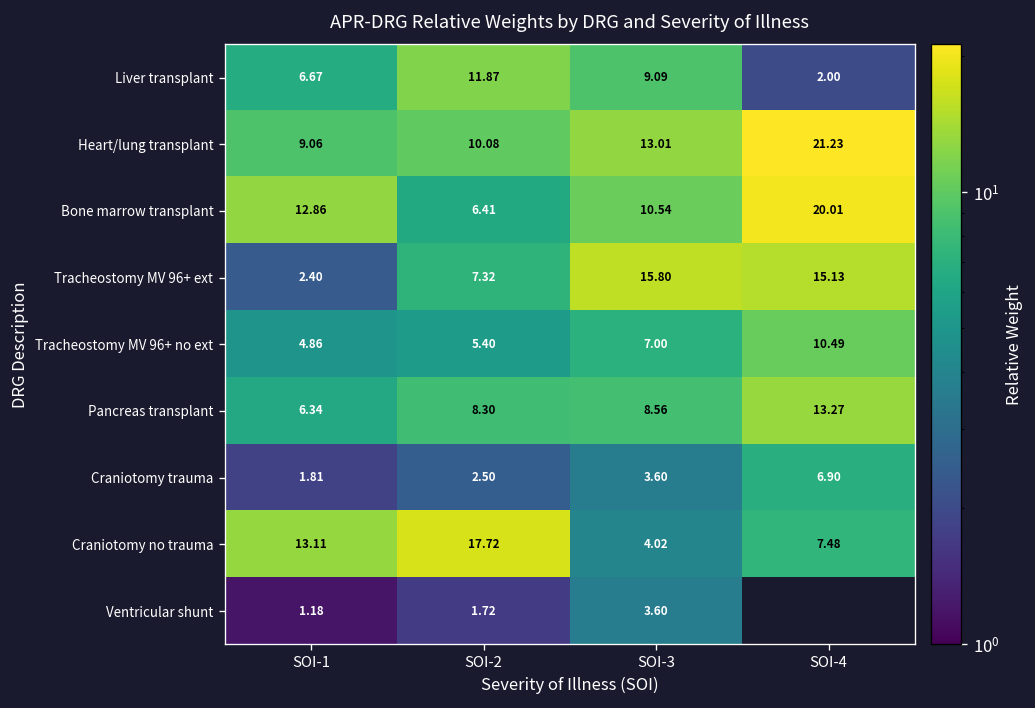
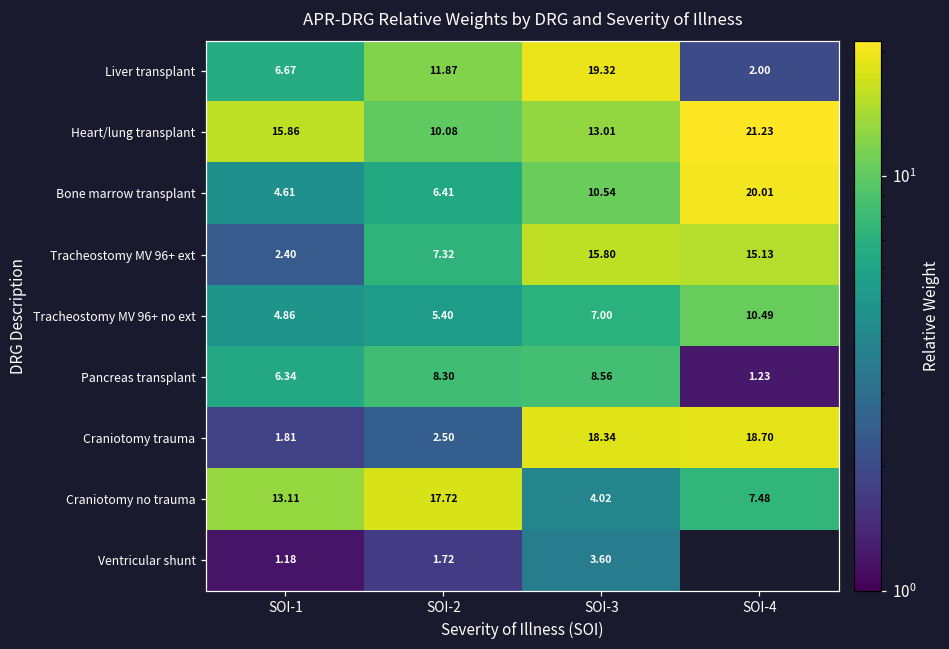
  {
    "Liver transplant": {
      "SOI-1": 6.67,
      "SOI-2": 11.87,
-     "SOI-3": 9.09,
+     "SOI-3": 19.32,
      "SOI-4": 2.00
    },
    "Heart/lung transplant": {
-     "SOI-1": 9.06,
+     "SOI-1": 15.86,
      "SOI-2": 10.08,
      "SOI-3": 13.01,
      "SOI-4": 21.23
    },
    "Bone marrow transplant": {
-     "SOI-1": 12.86,
+     "SOI-1": 4.61,
      "SOI-2": 6.41,
      "SOI-3": 10.54,
      "SOI-4": 20.01
    },
    "Tracheostomy MV 96+ ext": {
      "SOI-1": 2.40,
      "SOI-2": 7.32,
      "SOI-3": 15.80,
      "SOI-4": 15.13
    },
    "Tracheostomy MV 96+ no ext": {
      "SOI-1": 4.86,
      "SOI-2": 5.40,
      "SOI-3": 7.00,
      "SOI-4": 10.49
    },
    "Pancreas transplant": {
      "SOI-1": 6.34,
      "SOI-2": 8.30,
      "SOI-3": 8.56,
-     "SOI-4": 13.27
+     "SOI-4": 1.23
    },
    "Craniotomy trauma": {
      "SOI-1": 1.81,
      "SOI-2": 2.50,
-     "SOI-3": 3.60,
-     "SOI-4": 6.90
+     "SOI-3": 18.34,
+     "SOI-4": 18.70
    },
    "Craniotomy no trauma": {
      "SOI-1": 13.11,
      "SOI-2": 17.72,
      "SOI-3": 4.02,
      "SOI-4": 7.48
    },
    "Ventricular shunt": {
      "SOI-1": 1.18,
      "SOI-2": 1.72,
      "SOI-3": 3.60
    }
  }
